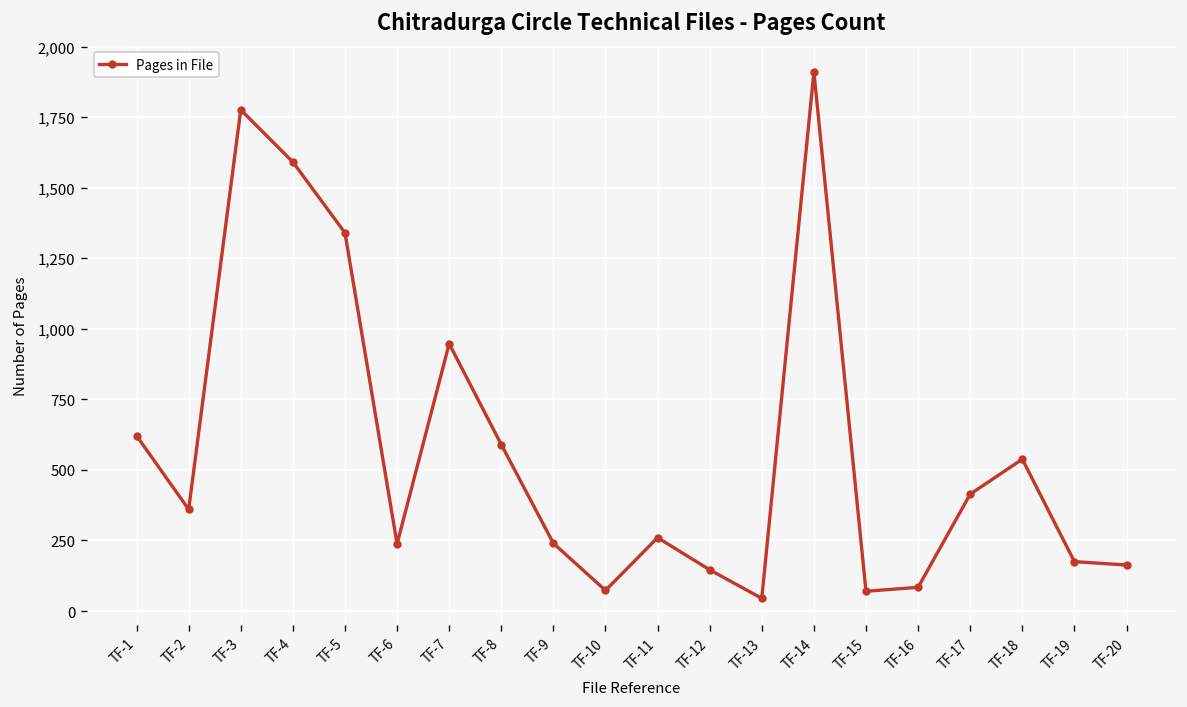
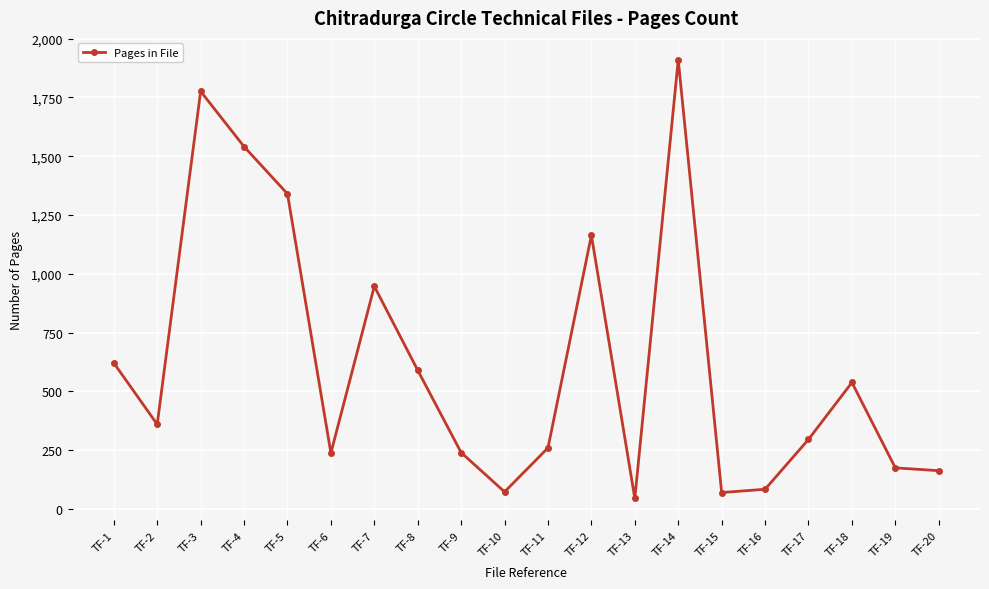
  {
    "TF-1": "620",
    "TF-2": "360",
    "TF-3": "1,780",
-   "TF-4": "1,590",
+   "TF-4": "1,540",
    "TF-5": "1,340",
    "TF-6": "240",
    "TF-7": "950",
    "TF-8": "590",
    "TF-9": "240",
    "TF-10": "70",
    "TF-11": "260",
-   "TF-12": "150",
+   "TF-12": "1,160",
    "TF-13": "50",
    "TF-14": "1,910",
    "TF-15": "70",
    "TF-16": "80",
-   "TF-17": "410",
+   "TF-17": "300",
    "TF-18": "540",
    "TF-19": "180",
    "TF-20": "160"
  }
